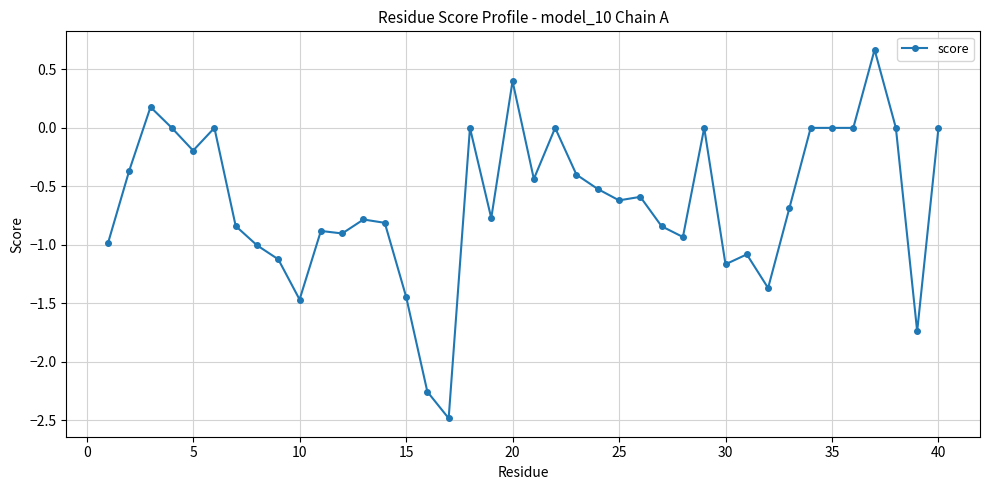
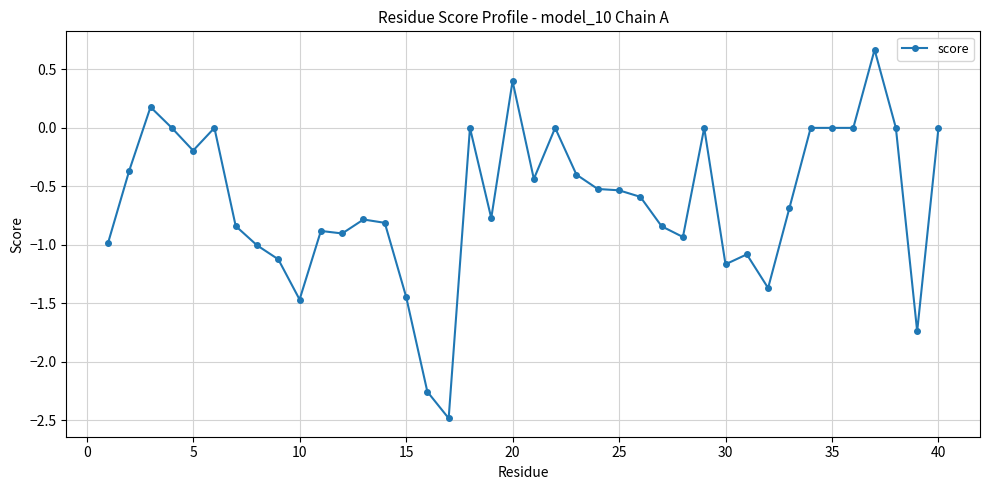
  {
    "5": -0.19,
    "10": -1.47,
    "15": -1.44,
    "20": 0.40,
-   "25": -0.62,
+   "25": -0.53,
    "30": -1.17,
    "35": 0.00,
    "40": 0.00
  }
